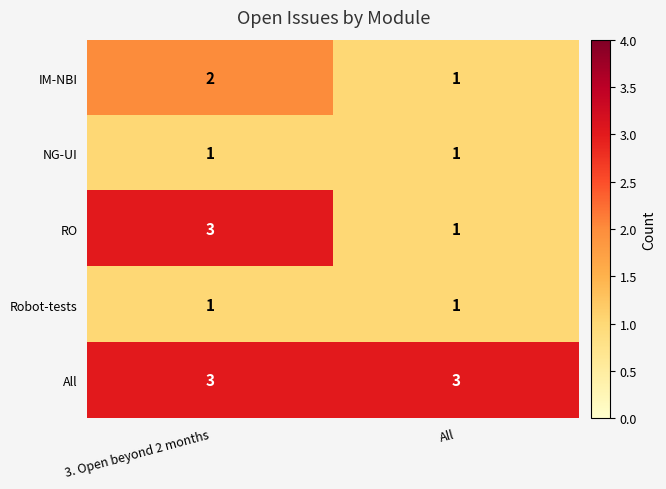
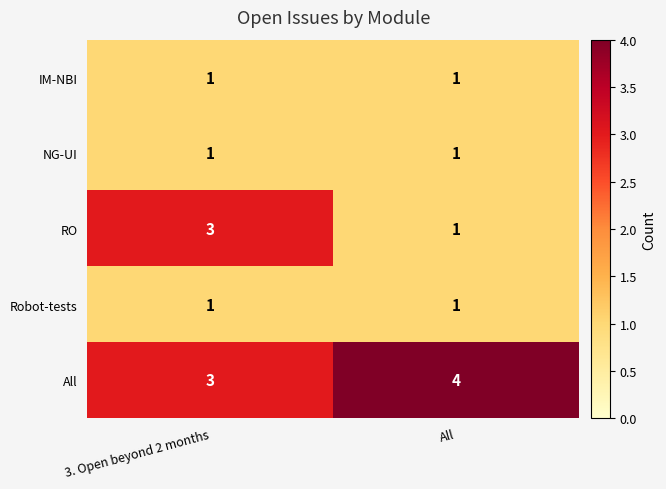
  {
    "IM-NBI": {
-     "3. Open beyond 2 months": 2,
+     "3. Open beyond 2 months": 1,
      "All": 1
    },
    "NG-UI": {
      "3. Open beyond 2 months": 1,
      "All": 1
    },
    "RO": {
      "3. Open beyond 2 months": 3,
      "All": 1
    },
    "Robot-tests": {
      "3. Open beyond 2 months": 1,
      "All": 1
    },
    "All": {
      "3. Open beyond 2 months": 3,
-     "All": 3
+     "All": 4
    }
  }
